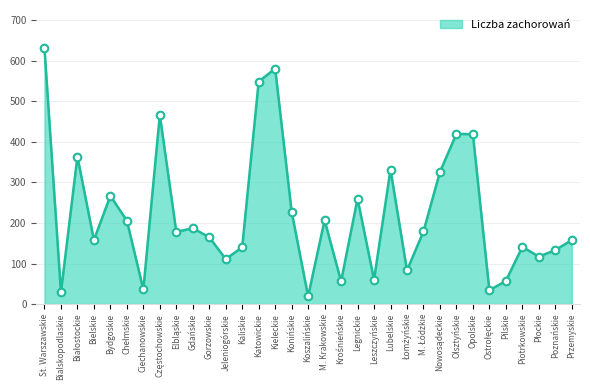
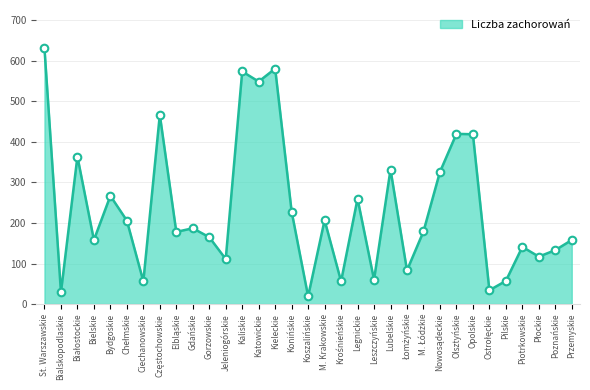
  {
    "St. Warszawskie": 630,
    "Bialskopodlaskie": 30,
    "Białostockie": 360,
    "Bielskie": 160,
    "Bydgoskie": 270,
    "Chełmskie": 210,
-   "Ciechanowskie": 40,
+   "Ciechanowskie": 60,
    "Częstochowskie": 470,
    "Elbląskie": 180,
    "Gdańskie": 190,
    "Gorzowskie": 170,
    "Jeleniogórskie": 110,
-   "Kaliskie": 140,
+   "Kaliskie": 570,
    "Katowickie": 550,
    "Kieleckie": 580,
    "Konińskie": 230,
    "Koszalińskie": 20,
    "M. Krakowskie": 210,
    "Krośnieńskie": 60,
    "Legnickie": 260,
    "Leszczyńskie": 60,
    "Lubelskie": 330,
    "Łomżyńskie": 80,
    "M. Łódzkie": 180,
    "Nowosądeckie": 330,
    "Olsztyńskie": 420,
    "Opolskie": 420,
    "Ostrołęckie": 30,
    "Pilskie": 60,
    "Piotrkowskie": 140,
    "Płockie": 120,
    "Poznańskie": 130,
    "Przemyskie": 160
  }
